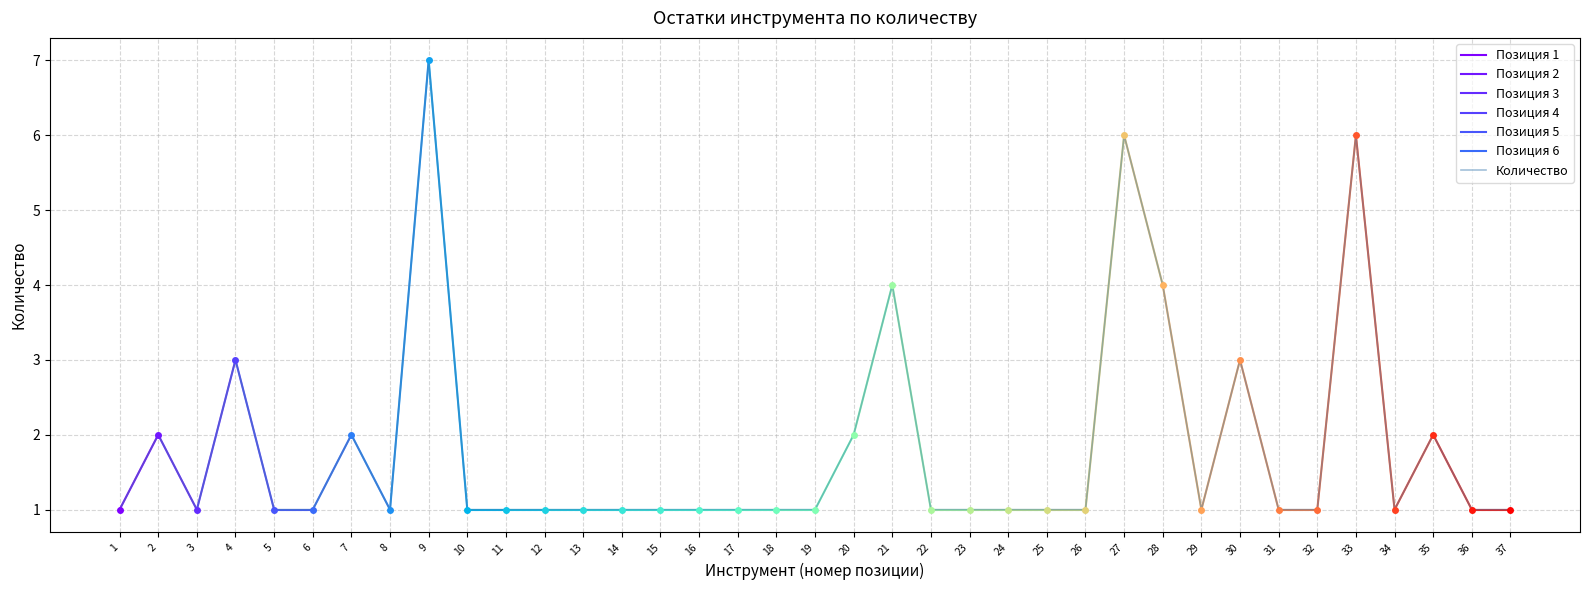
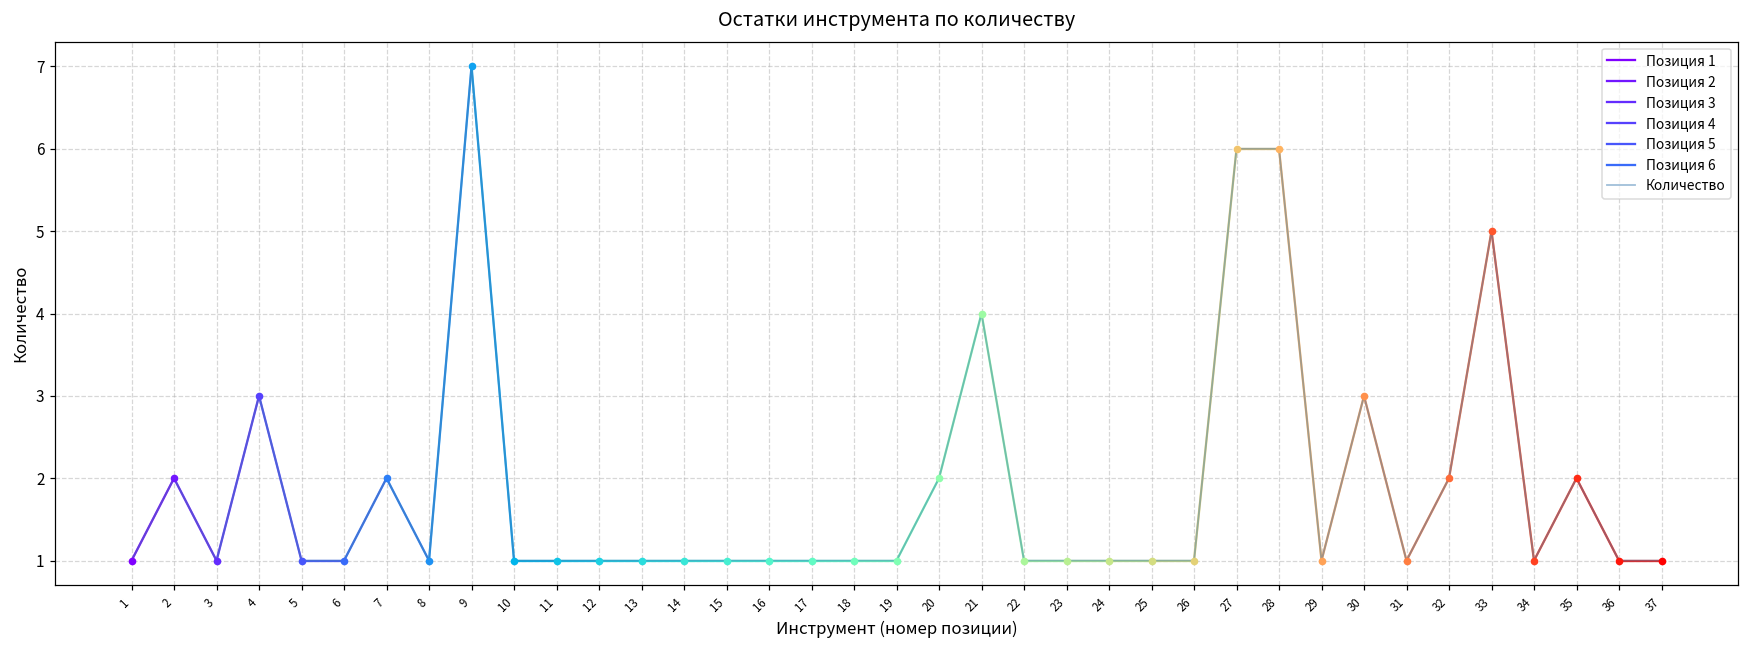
  {
    "Количество": {
-     "28": 4,
-     "32": 1,
-     "33": 6
+     "28": 6,
+     "32": 2,
+     "33": 5
    }
  }
